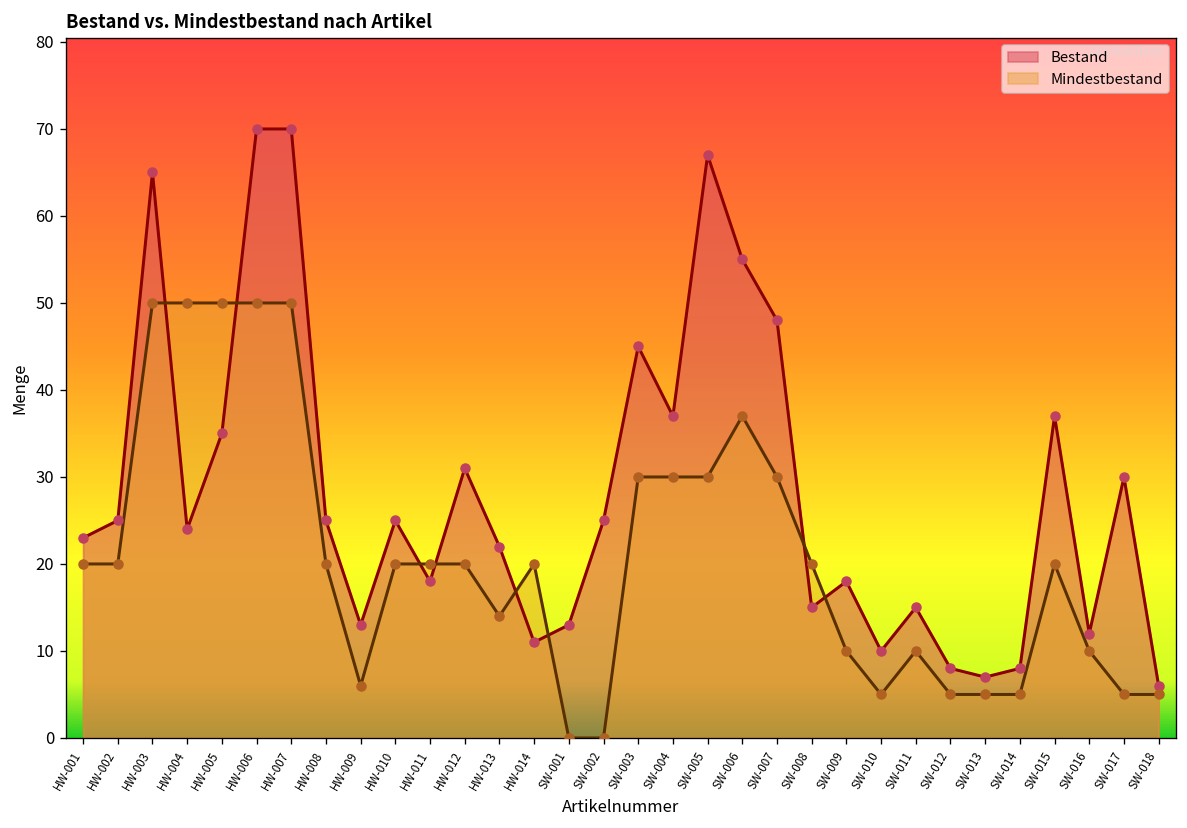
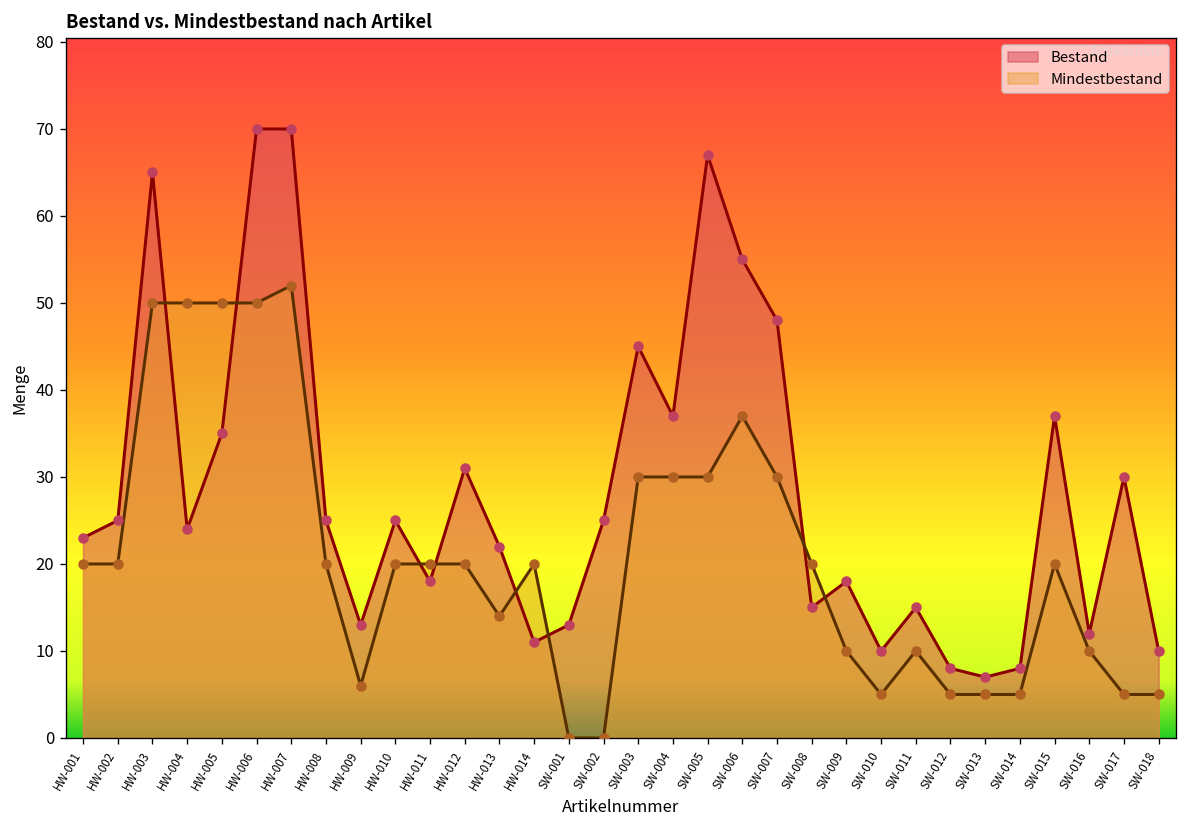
  {
    "Bestand": {
      "HW-001": 23,
      "HW-002": 25,
      "HW-003": 65,
      "HW-004": 24,
      "HW-005": 35,
      "HW-006": 70,
      "HW-007": 70,
      "HW-008": 25,
      "HW-009": 13,
      "HW-010": 25,
      "HW-011": 18,
      "HW-012": 31,
      "HW-013": 22,
      "HW-014": 11,
      "SW-001": 13,
      "SW-002": 25,
      "SW-003": 45,
      "SW-004": 37,
      "SW-005": 67,
      "SW-006": 55,
      "SW-007": 48,
      "SW-008": 15,
      "SW-009": 18,
      "SW-010": 10,
      "SW-011": 15,
      "SW-012": 8,
      "SW-013": 7,
      "SW-014": 8,
      "SW-015": 37,
      "SW-016": 12,
      "SW-017": 30,
-     "SW-018": 6
+     "SW-018": 10
    },
    "Mindestbestand": {
      "HW-001": 20,
      "HW-002": 20,
      "HW-003": 50,
      "HW-004": 50,
      "HW-005": 50,
      "HW-006": 50,
-     "HW-007": 50,
+     "HW-007": 52,
      "HW-008": 20,
      "HW-009": 6,
      "HW-010": 20,
      "HW-011": 20,
      "HW-012": 20,
      "HW-013": 14,
      "HW-014": 20,
      "SW-001": 0,
      "SW-002": 0,
      "SW-003": 30,
      "SW-004": 30,
      "SW-005": 30,
      "SW-006": 37,
      "SW-007": 30,
      "SW-008": 20,
      "SW-009": 10,
      "SW-010": 5,
      "SW-011": 10,
      "SW-012": 5,
      "SW-013": 5,
      "SW-014": 5,
      "SW-015": 20,
      "SW-016": 10,
      "SW-017": 5,
      "SW-018": 5
    }
  }
